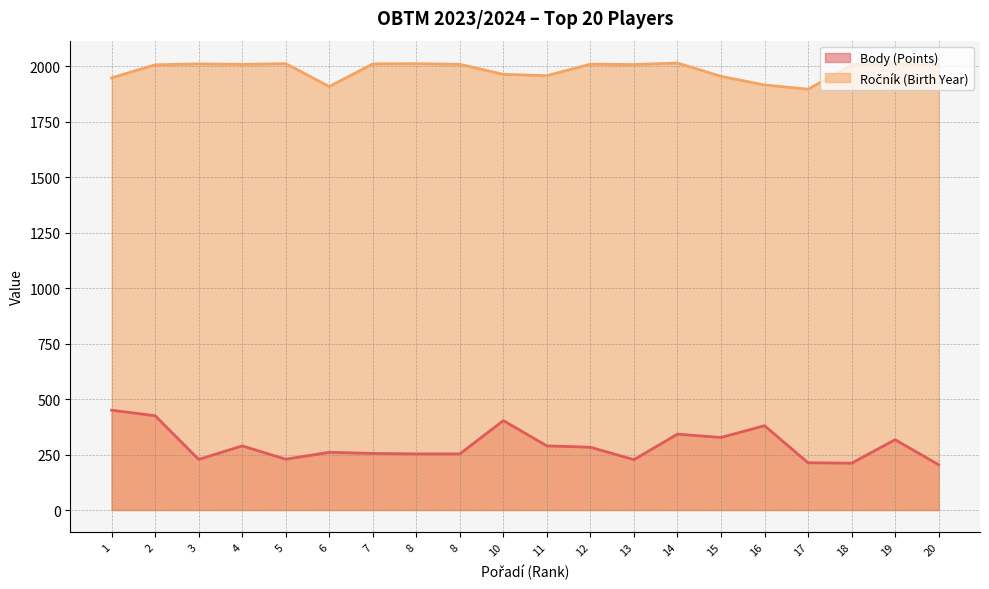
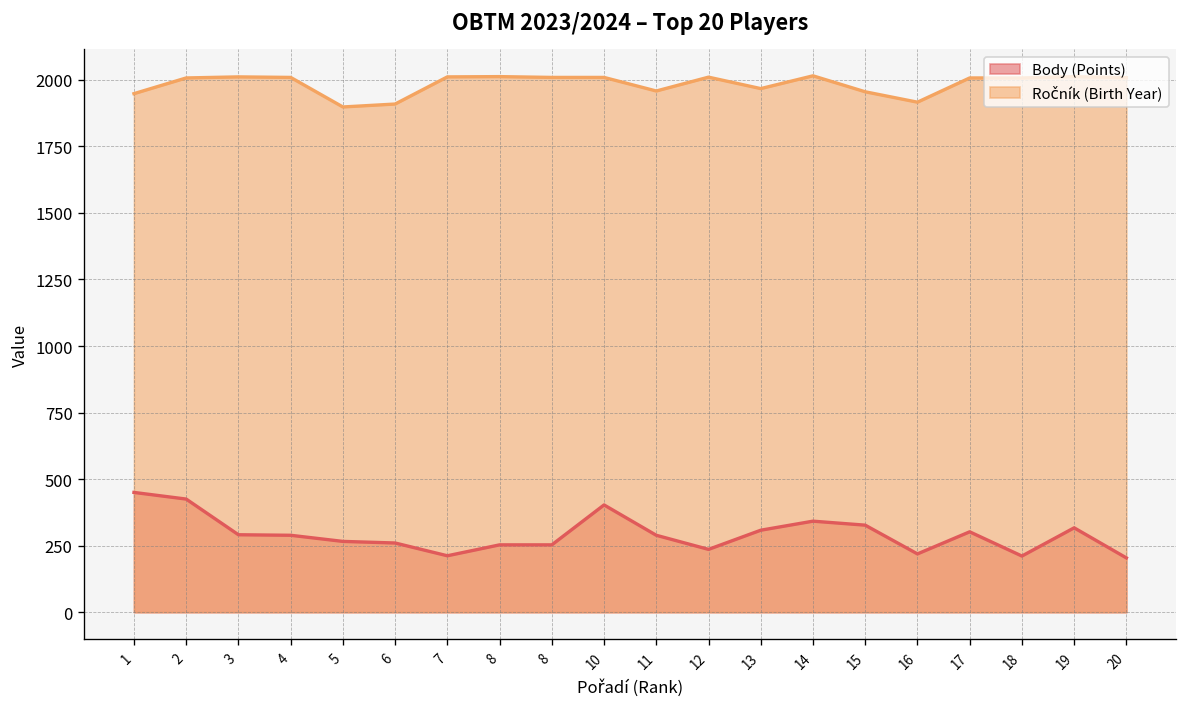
  {
    "Body (Points)": {
      "1": 450,
      "2": 430,
-     "3": 230,
+     "3": 290,
      "4": 290,
-     "5": 230,
+     "5": 270,
      "6": 260,
-     "7": 260,
+     "7": 210,
      "10": 400,
      "11": 290,
-     "12": 280,
-     "13": 230,
+     "12": 240,
+     "13": 310,
      "14": 340,
      "15": 330,
-     "16": 380,
-     "17": 210,
+     "16": 220,
+     "17": 300,
      "18": 210,
      "19": 320,
      "20": 200
    },
    "Ročník (Birth Year)": {
      "1": 1950,
      "2": 2010,
      "3": 2010,
      "4": 2010,
-     "5": 2010,
+     "5": 1900,
      "6": 1910,
      "7": 2010,
-     "10": 1960,
+     "10": 2010,
      "11": 1960,
      "12": 2010,
-     "13": 2010,
+     "13": 1970,
      "14": 2020,
      "15": 1960,
      "16": 1920,
-     "17": 1900
+     "17": 2010
    }
  }
